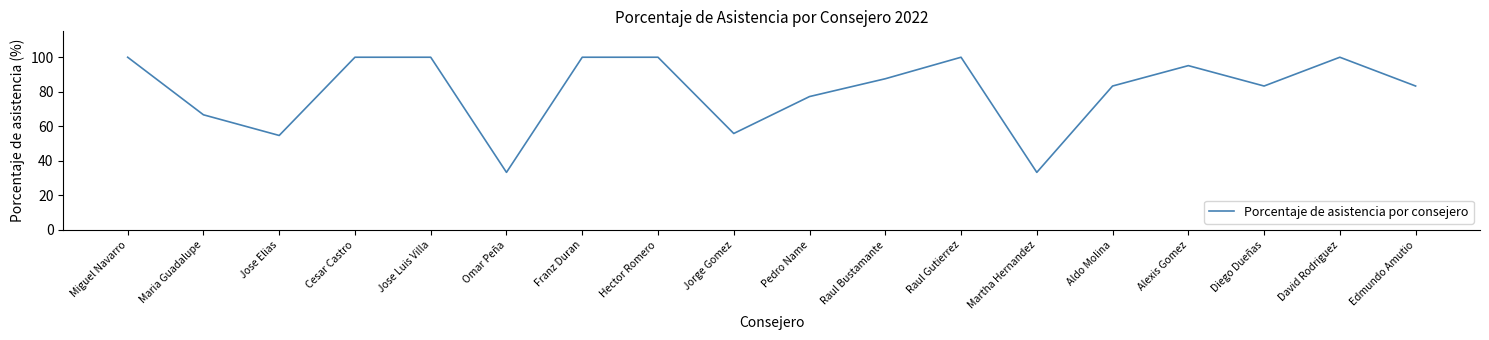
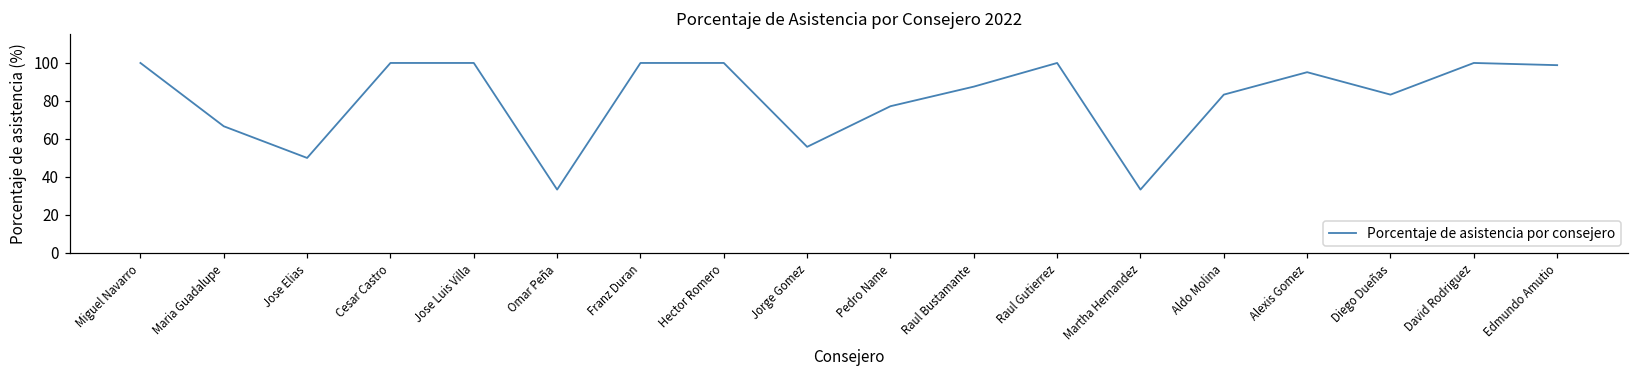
  {
    "Miguel Navarro": 100,
    "Maria Guadalupe": 67,
-   "Jose Elias": 55,
+   "Jose Elias": 50,
    "Cesar Castro": 100,
    "Jose Luis Villa": 100,
    "Omar Peña": 33,
    "Franz Duran": 100,
    "Hector Romero": 100,
    "Jorge Gomez": 56,
    "Pedro Name": 77,
    "Raul Bustamante": 88,
    "Raul Gutierrez": 100,
    "Martha Hernandez": 33,
    "Aldo Molina": 83,
    "Alexis Gomez": 95,
    "Diego Dueñas": 83,
    "David Rodriguez": 100,
-   "Edmundo Amutio": 83
+   "Edmundo Amutio": 99
  }
